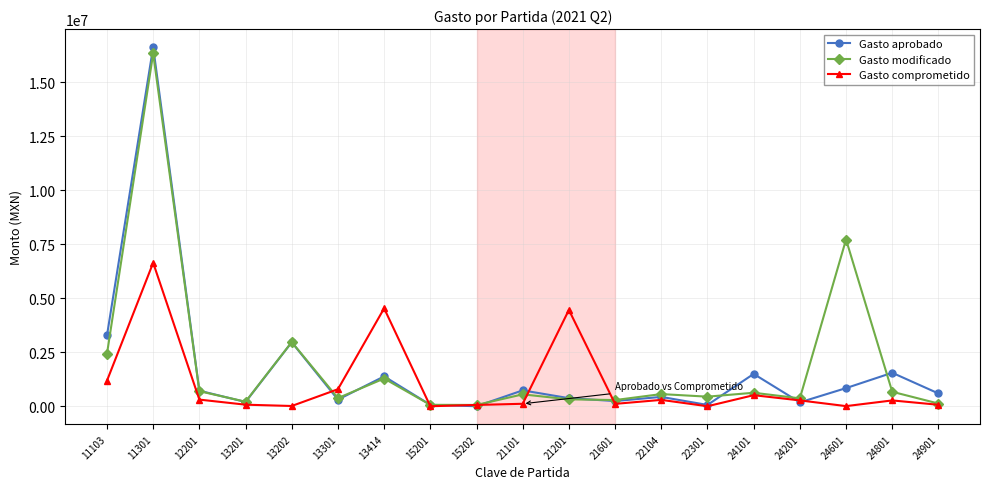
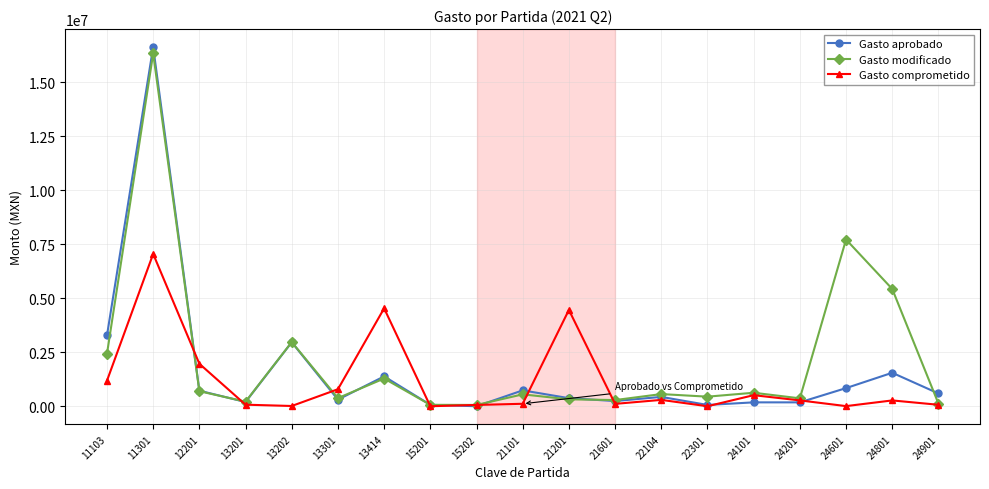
  {
    "Gasto aprobado": {
      "11103": 3300000,
      "11301": 16600000,
      "21101": 700000,
      "22104": 400000,
-     "24101": 1500000,
+     "24101": 200000,
      "24601": 800000,
      "24801": 1500000,
      "24901": 600000
    },
    "Gasto modificado": {
      "11103": 2400000,
      "11301": 16300000,
      "21101": 600000,
      "22104": 600000,
      "22301": 400000,
      "24601": 7700000,
-     "24801": 700000
+     "24801": 5400000
    },
    "Gasto comprometido": {
      "11103": 1200000,
-     "11301": 6600000,
-     "12201": 300000,
+     "11301": 7100000,
+     "12201": 2000000,
      "13201": 100000,
      "13202": 0,
      "13301": 800000,
      "13414": 4500000,
      "21101": 100000,
      "21201": 4500000,
      "21601": 100000,
      "22104": 300000,
      "24601": 0,
      "24801": 300000
    }
  }
